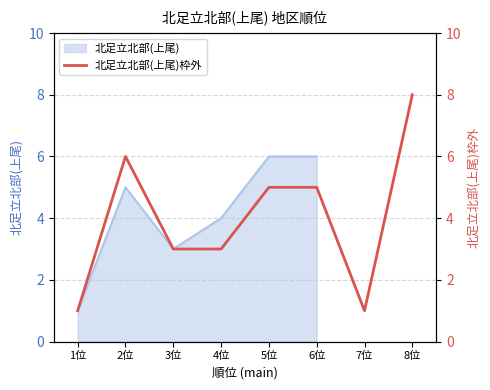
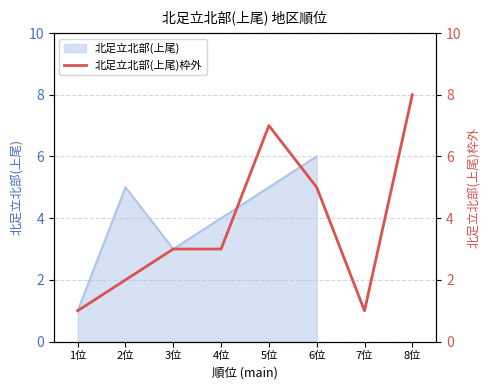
  {
    "北足立北部(上尾)": {
      "1位": 1,
      "2位": 5,
      "3位": 3,
      "4位": 4,
-     "5位": 6,
+     "5位": 5,
      "6位": 6
    },
    "北足立北部(上尾)枠外": {
      "1位": 1,
-     "2位": 6,
+     "2位": 2,
      "3位": 3,
      "4位": 3,
-     "5位": 5,
+     "5位": 7,
      "6位": 5,
      "7位": 1,
      "8位": 8
    }
  }
